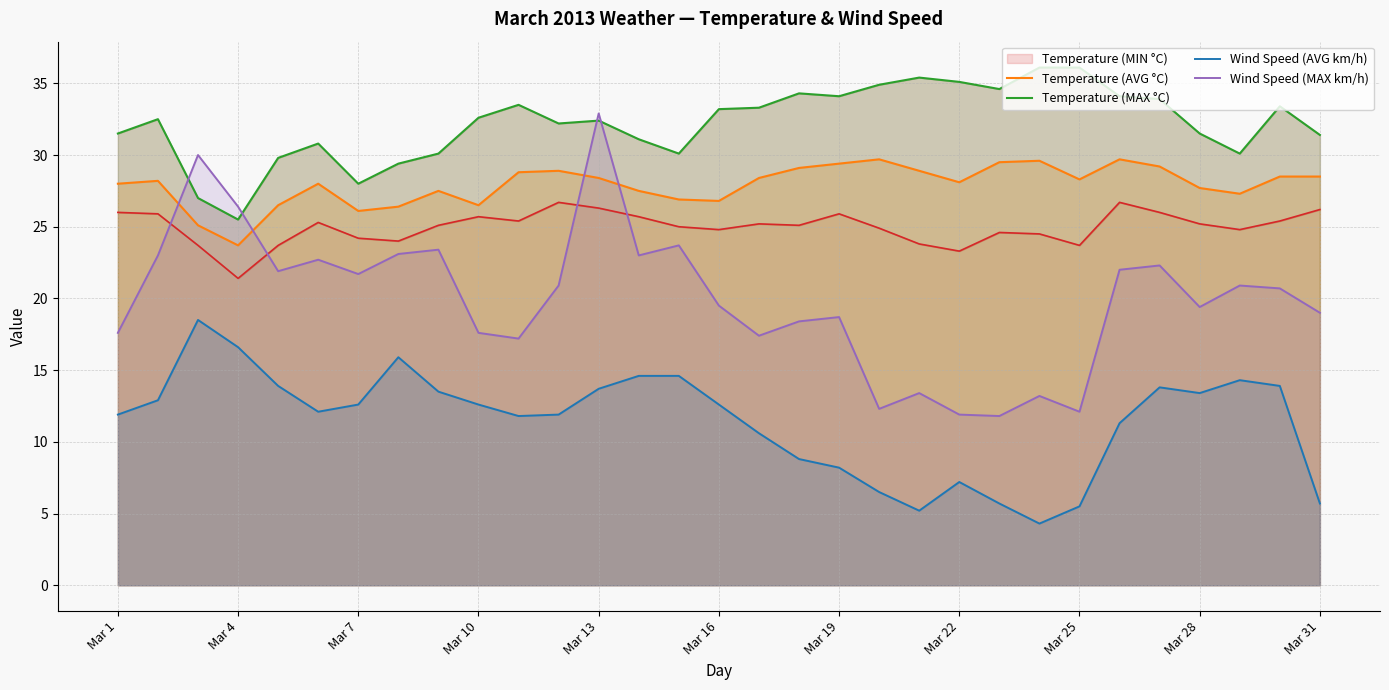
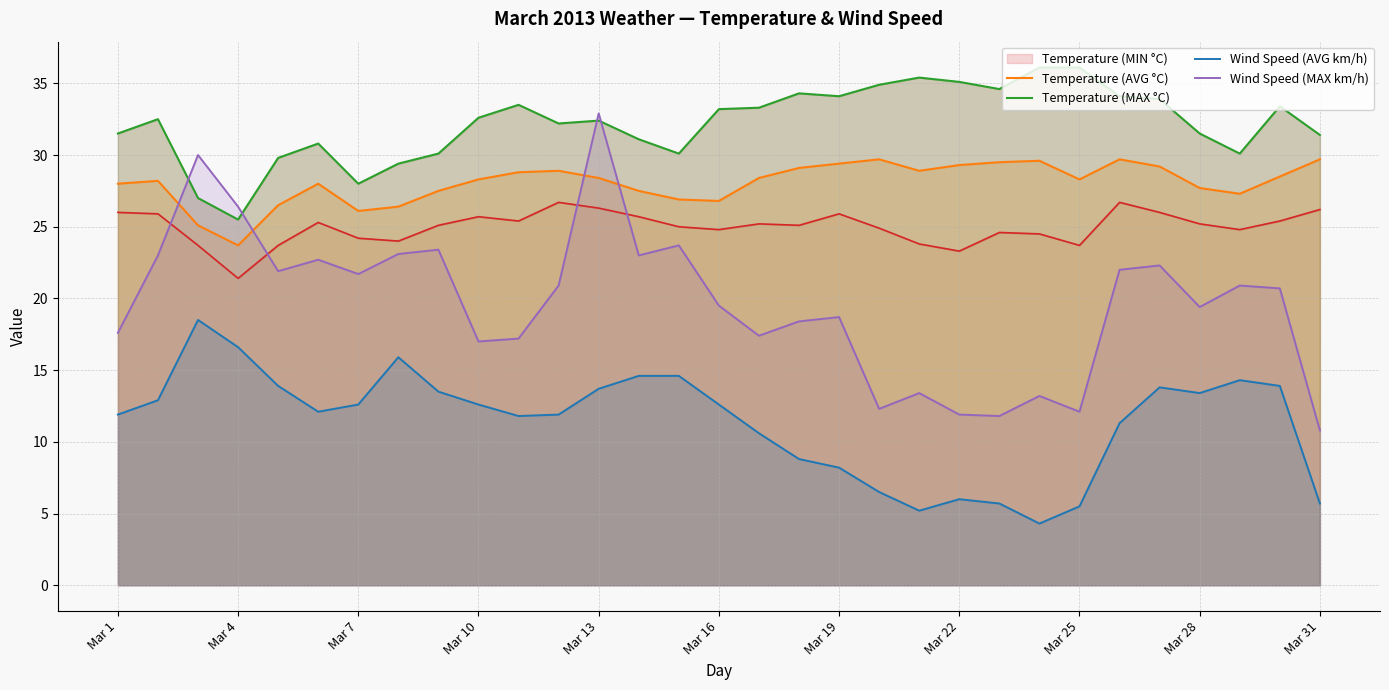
  {
    "Temperature (AVG °C)": {
      "Mar 1": 28.0,
      "Mar 4": 23.7,
      "Mar 7": 26.1,
-     "Mar 10": 26.5,
+     "Mar 10": 28.3,
      "Mar 13": 28.4,
      "Mar 16": 26.8,
      "Mar 19": 29.4,
-     "Mar 22": 28.1,
+     "Mar 22": 29.3,
      "Mar 25": 28.3,
      "Mar 28": 27.7,
-     "Mar 31": 28.5
+     "Mar 31": 29.7
    },
    "Wind Speed (AVG km/h)": {
      "Mar 1": 11.9,
      "Mar 4": 16.6,
      "Mar 7": 12.6,
      "Mar 10": 12.6,
      "Mar 13": 13.7,
      "Mar 16": 12.6,
      "Mar 19": 8.2,
-     "Mar 22": 7.2,
+     "Mar 22": 6.0,
      "Mar 25": 5.5,
      "Mar 28": 13.4,
      "Mar 31": 5.7
    },
    "Wind Speed (MAX km/h)": {
      "Mar 1": 17.6,
      "Mar 4": 26.4,
      "Mar 7": 21.7,
-     "Mar 10": 17.6,
+     "Mar 10": 17.0,
      "Mar 13": 32.9,
      "Mar 16": 19.5,
      "Mar 19": 18.7,
      "Mar 22": 11.9,
      "Mar 25": 12.1,
      "Mar 28": 19.4,
-     "Mar 31": 19.0
+     "Mar 31": 10.8
    }
  }
